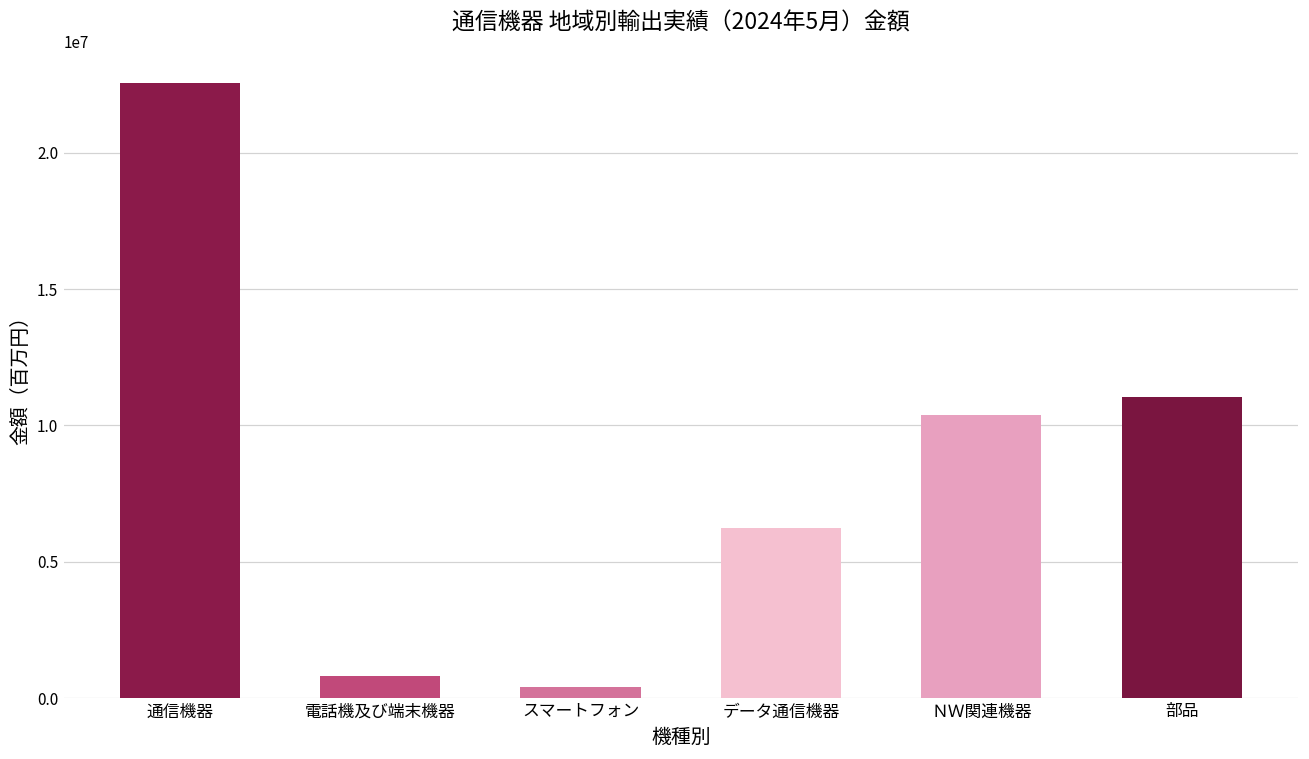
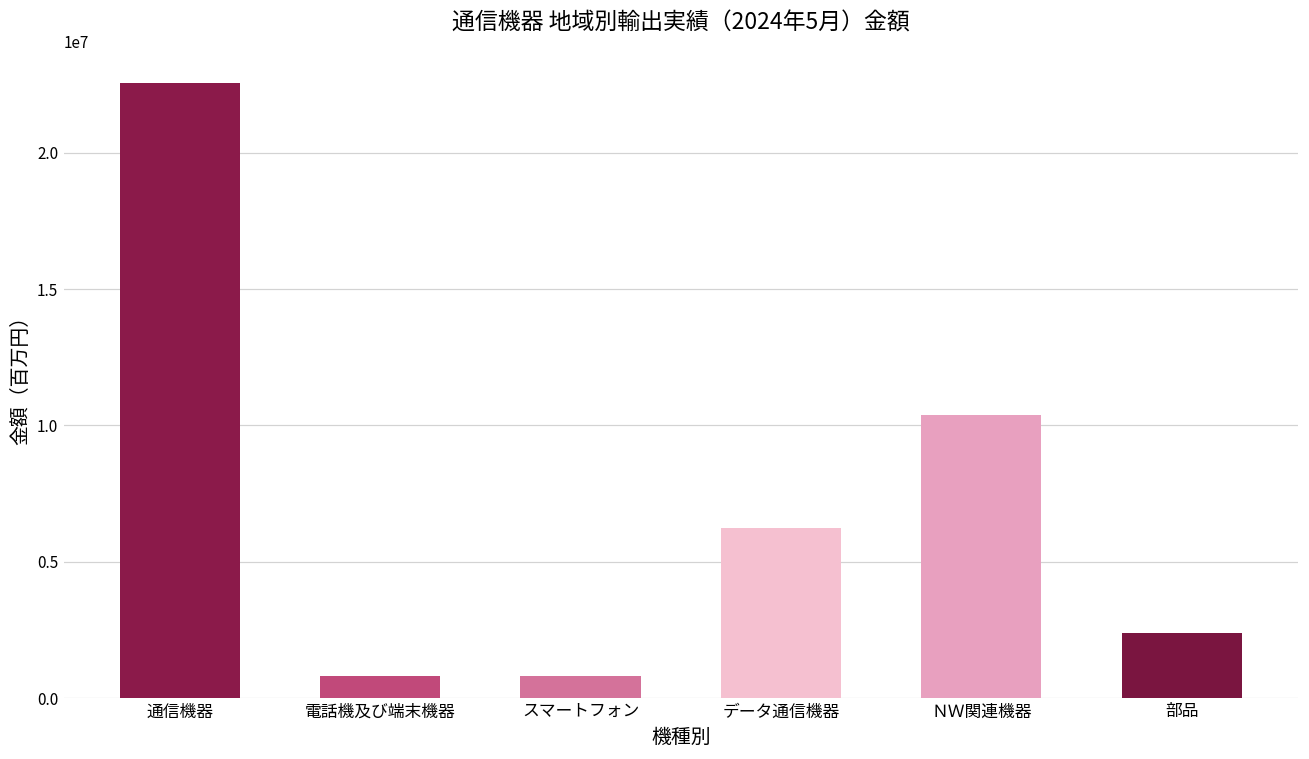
  {
    "通信機器": 22500000,
    "電話機及び端末機器": 800000,
-   "スマートフォン": 400000,
+   "スマートフォン": 800000,
    "データ通信機器": 6200000,
    "ＮＷ関連機器": 10400000,
-   "部品": 11100000
+   "部品": 2400000
  }
